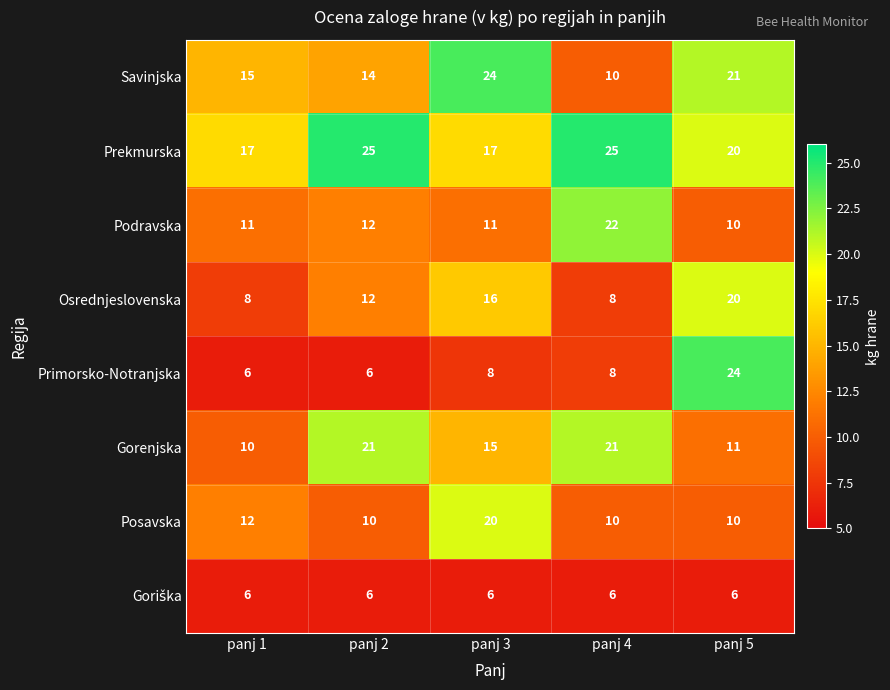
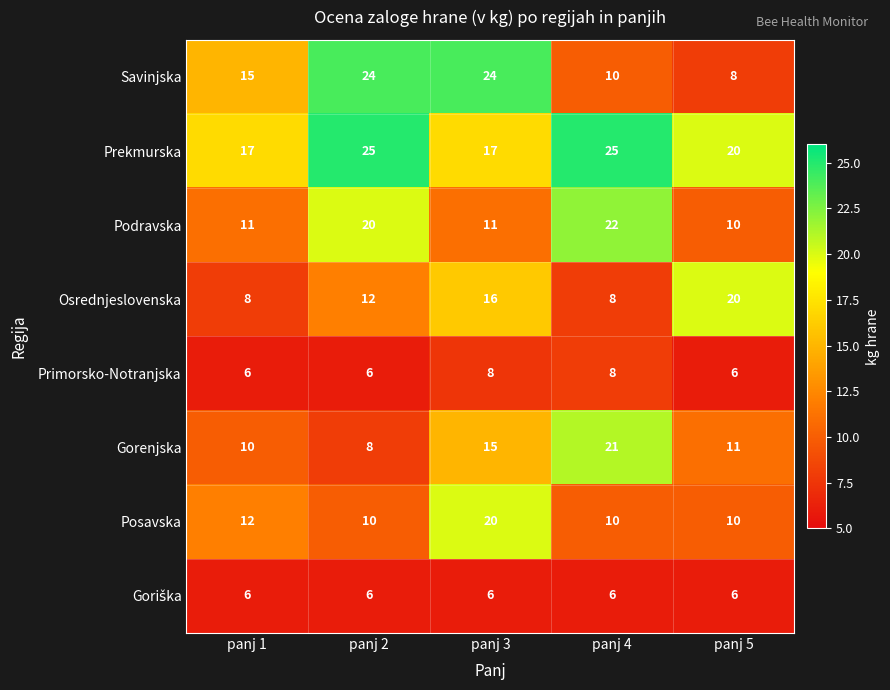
  {
    "Savinjska": {
      "panj 1": 15,
-     "panj 2": 14,
+     "panj 2": 24,
      "panj 3": 24,
      "panj 4": 10,
-     "panj 5": 21
+     "panj 5": 8
    },
    "Prekmurska": {
      "panj 1": 17,
      "panj 2": 25,
      "panj 3": 17,
      "panj 4": 25,
      "panj 5": 20
    },
    "Podravska": {
      "panj 1": 11,
-     "panj 2": 12,
+     "panj 2": 20,
      "panj 3": 11,
      "panj 4": 22,
      "panj 5": 10
    },
    "Osrednjeslovenska": {
      "panj 1": 8,
      "panj 2": 12,
      "panj 3": 16,
      "panj 4": 8,
      "panj 5": 20
    },
    "Primorsko-Notranjska": {
      "panj 1": 6,
      "panj 2": 6,
      "panj 3": 8,
      "panj 4": 8,
-     "panj 5": 24
+     "panj 5": 6
    },
    "Gorenjska": {
      "panj 1": 10,
-     "panj 2": 21,
+     "panj 2": 8,
      "panj 3": 15,
      "panj 4": 21,
      "panj 5": 11
    },
    "Posavska": {
      "panj 1": 12,
      "panj 2": 10,
      "panj 3": 20,
      "panj 4": 10,
      "panj 5": 10
    },
    "Goriška": {
      "panj 1": 6,
      "panj 2": 6,
      "panj 3": 6,
      "panj 4": 6,
      "panj 5": 6
    }
  }
